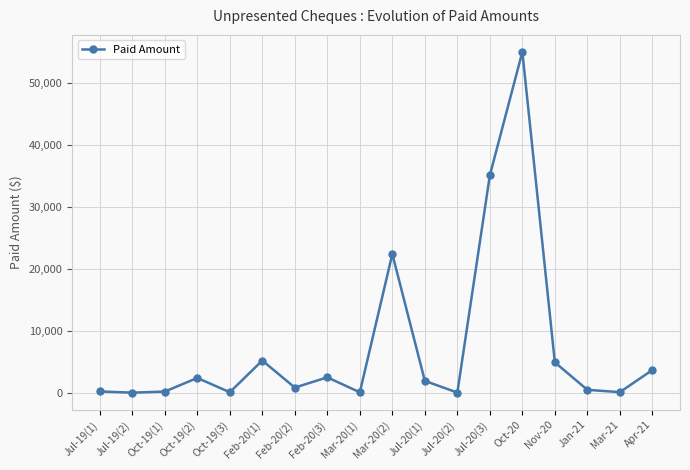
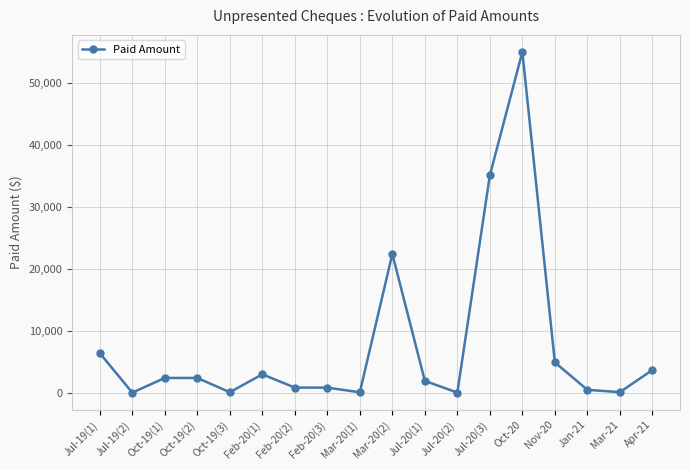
  {
-   "Jul-19(1)": "0",
+   "Jul-19(1)": "6,000",
    "Jul-19(2)": "0",
-   "Oct-19(1)": "0",
+   "Oct-19(1)": "2,000",
    "Oct-19(2)": "2,000",
    "Oct-19(3)": "0",
-   "Feb-20(1)": "5,000",
+   "Feb-20(1)": "3,000",
    "Feb-20(2)": "1,000",
-   "Feb-20(3)": "2,000",
+   "Feb-20(3)": "1,000",
    "Mar-20(1)": "0",
    "Mar-20(2)": "22,000",
    "Jul-20(1)": "2,000",
    "Jul-20(2)": "0",
    "Jul-20(3)": "35,000",
    "Oct-20": "55,000",
    "Nov-20": "5,000",
    "Jan-21": "0",
    "Mar-21": "0",
    "Apr-21": "4,000"
  }
